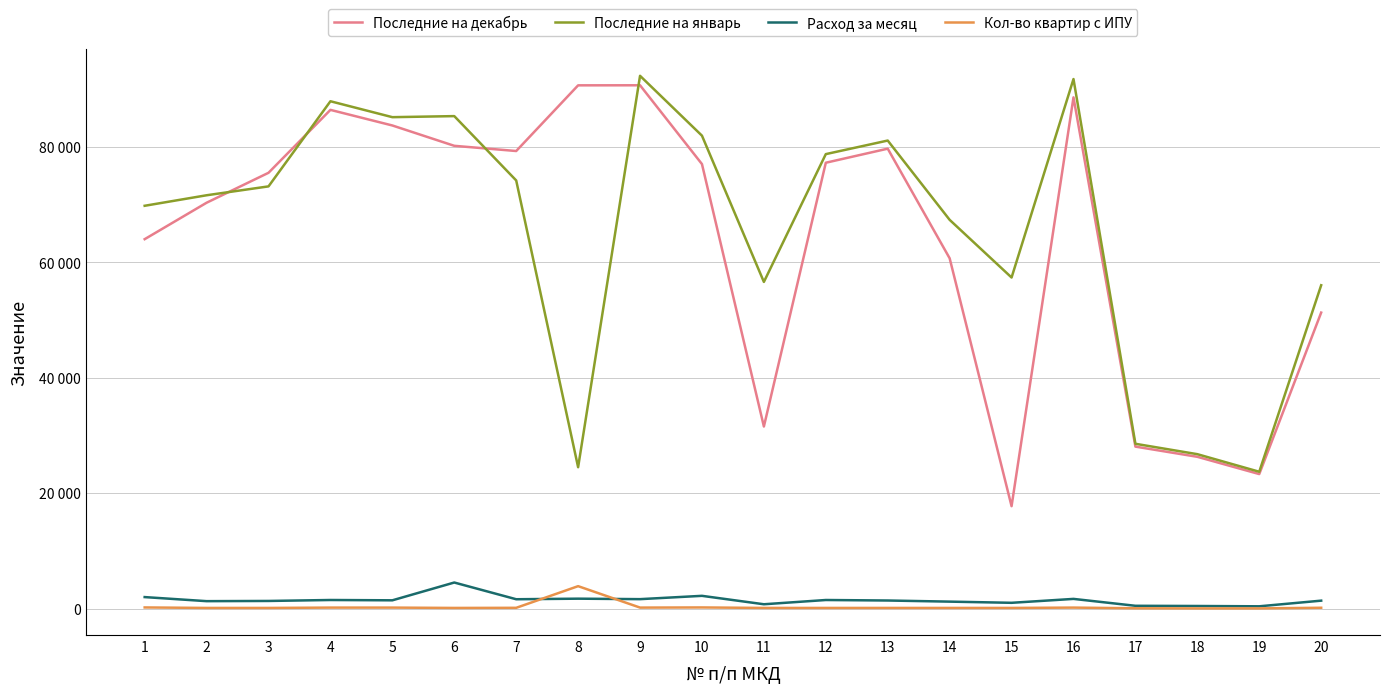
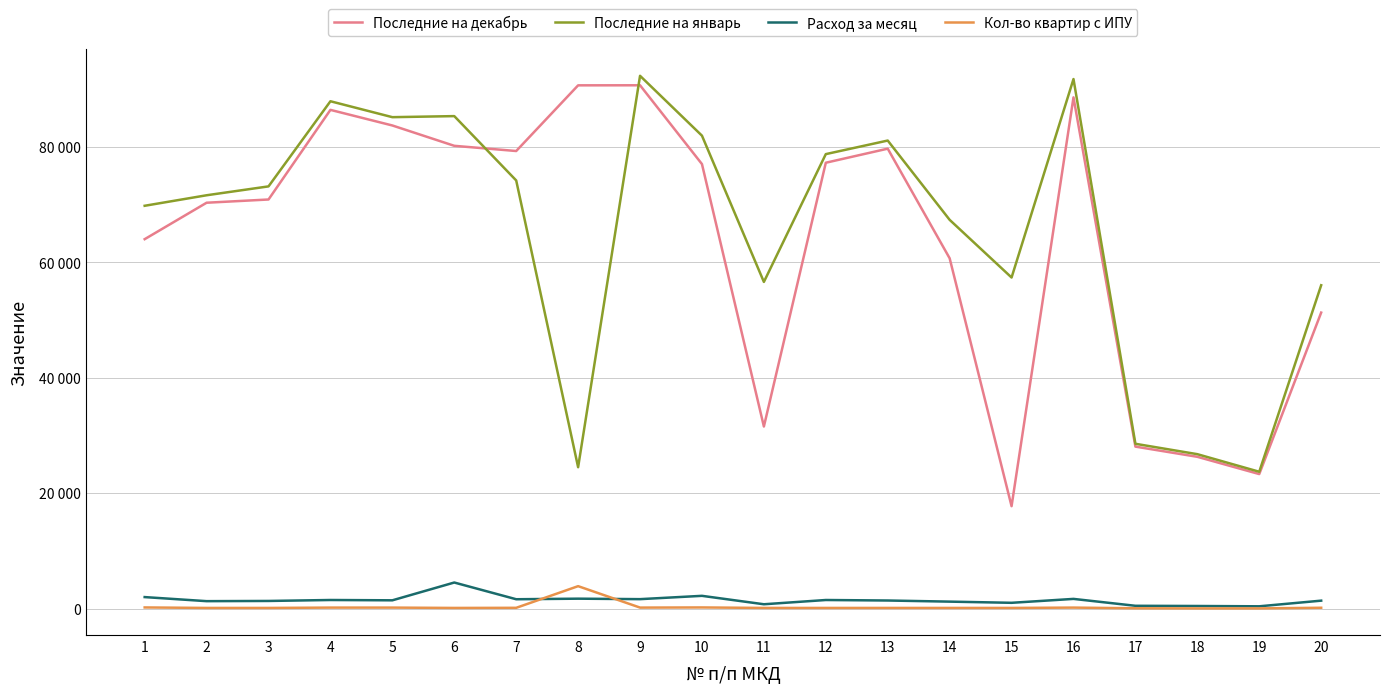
  {
    "Последние на декабрь": {
      "1": 64000,
      "2": 70000,
-     "3": 76000,
+     "3": 71000,
      "4": 86000,
      "5": 84000,
      "6": 80000,
      "7": 79000,
      "8": 91000,
      "9": 91000,
      "10": 77000,
      "11": 32000,
      "12": 77000,
      "13": 80000,
      "14": 61000,
      "15": 18000,
      "16": 89000,
      "17": 28000,
      "18": 26000,
      "20": 51000
    },
    "Последние на январь": {
      "1": 70000,
      "2": 72000,
      "3": 73000,
      "4": 88000,
      "5": 85000,
      "6": 85000,
      "7": 74000,
      "8": 25000,
      "9": 92000,
      "10": 82000,
      "11": 57000,
      "12": 79000,
      "13": 81000,
      "14": 67000,
      "15": 57000,
      "16": 92000,
      "17": 29000,
      "18": 27000,
      "20": 56000
    },
    "Расход за месяц": {
      "1": 2000,
      "2": 1000,
      "3": 1000,
      "4": 1000,
      "5": 1000,
      "6": 5000,
      "7": 2000,
      "8": 2000,
      "9": 2000,
      "10": 2000,
      "11": 1000,
      "12": 1000,
      "13": 1000,
      "14": 1000,
      "15": 1000,
      "16": 2000,
      "20": 1000
    },
    "Кол-во квартир с ИПУ": {
      "1": 0,
      "2": 0,
      "3": 0,
      "4": 0,
      "5": 0,
      "6": 0,
      "7": 0,
      "8": 4000,
      "9": 0,
      "10": 0,
      "11": 0,
      "12": 0,
      "13": 0,
      "14": 0,
      "15": 0,
      "16": 0,
      "20": 0
    }
  }
